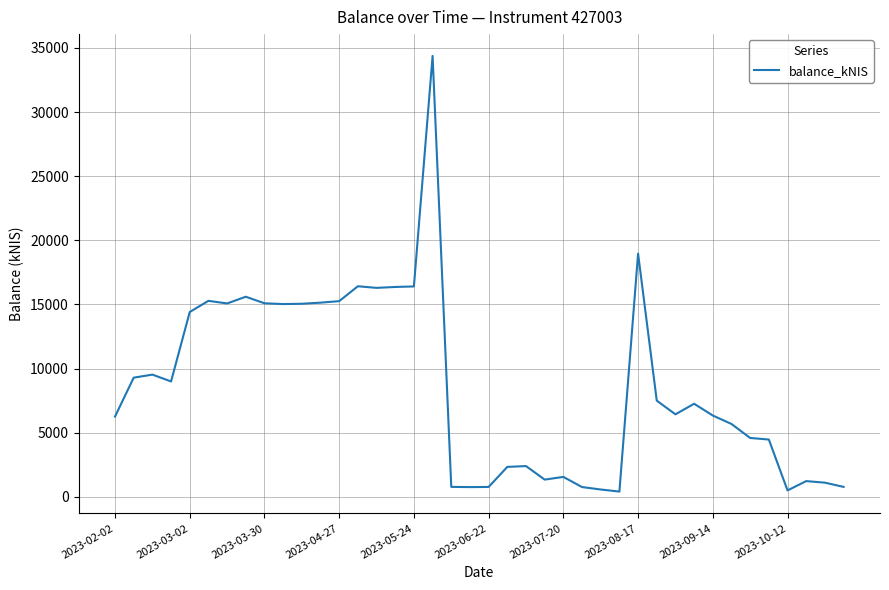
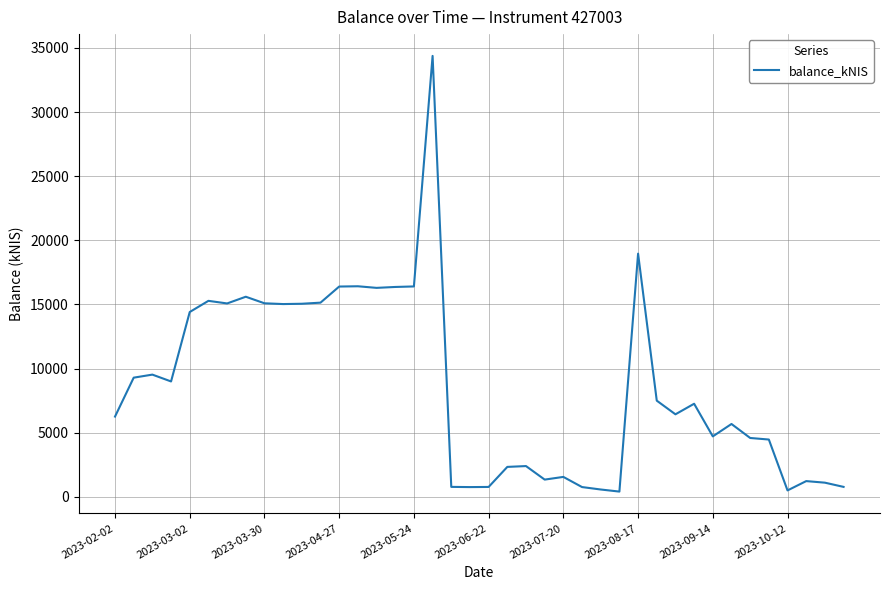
  {
    "2023-02-02": 6300,
    "2023-03-02": 14400,
    "2023-03-30": 15100,
-   "2023-04-27": 15300,
+   "2023-04-27": 16400,
    "2023-05-24": 16400,
    "2023-06-22": 800,
    "2023-07-20": 1600,
    "2023-08-17": 19000,
-   "2023-09-14": 6300,
+   "2023-09-14": 4700,
    "2023-10-12": 500
  }
